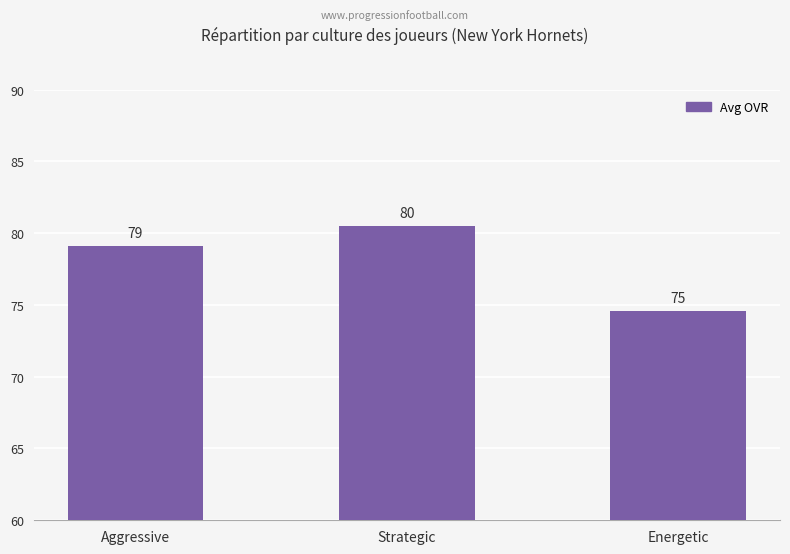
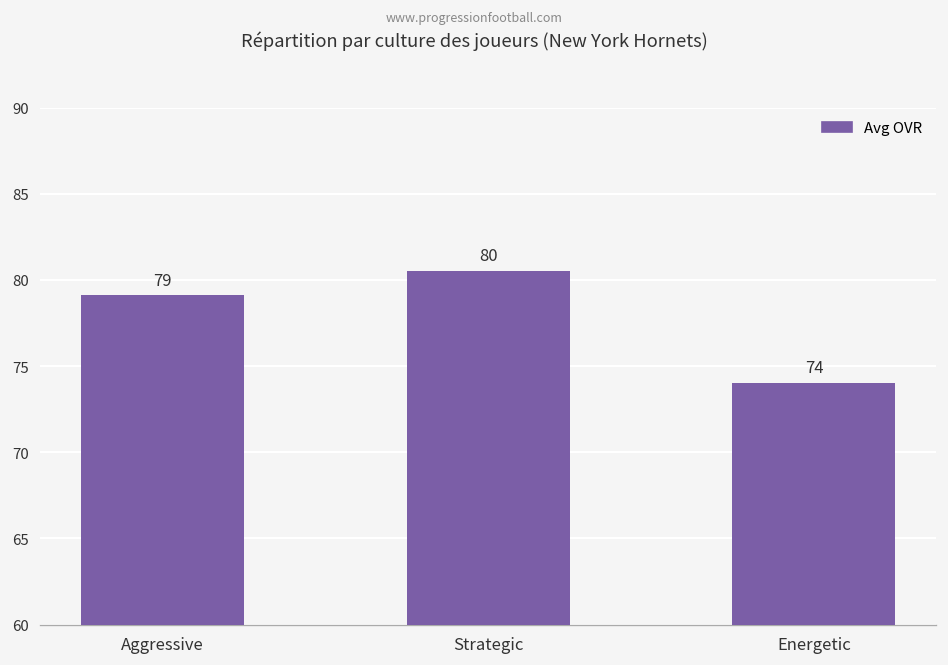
  {
    "Aggressive": 79,
    "Strategic": 80,
-   "Energetic": 75
+   "Energetic": 74
  }
